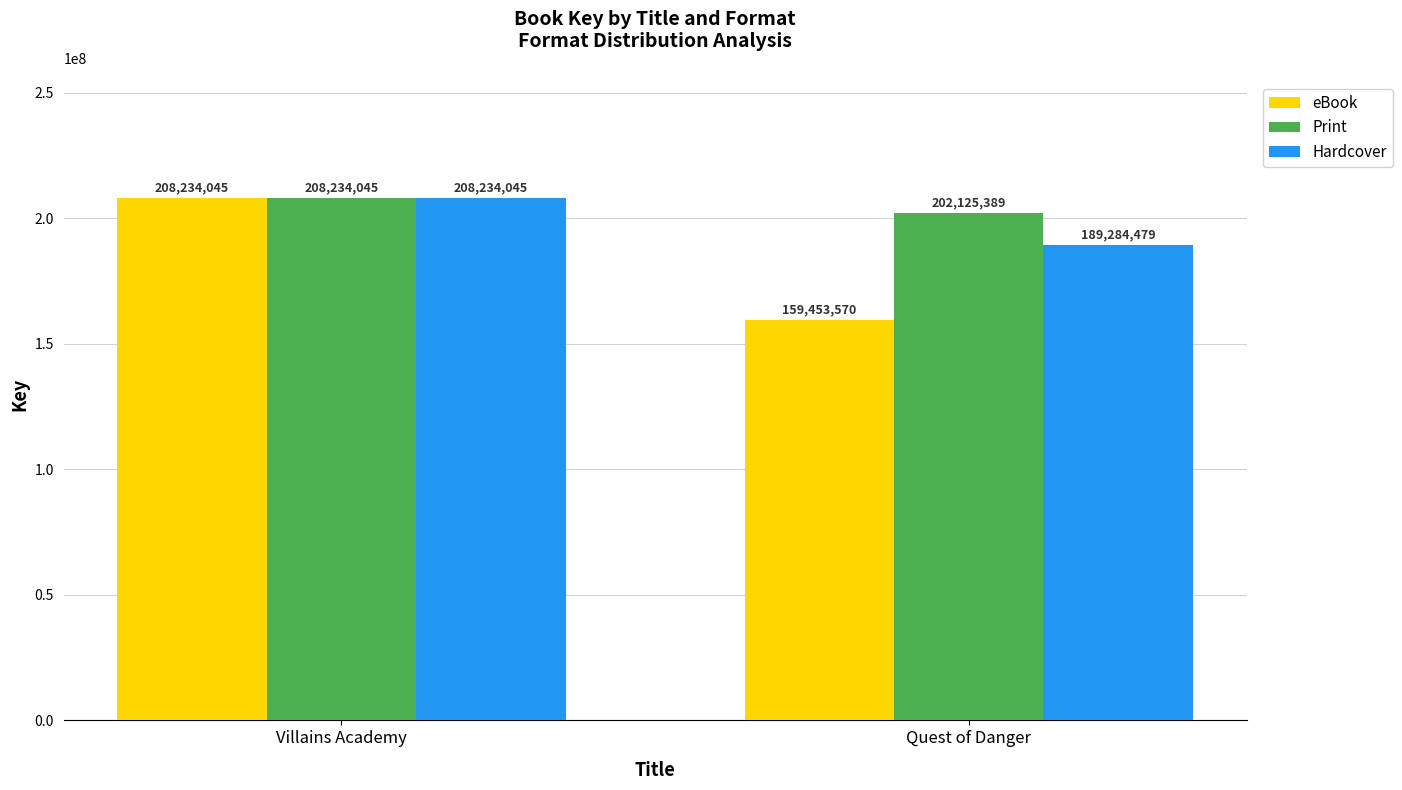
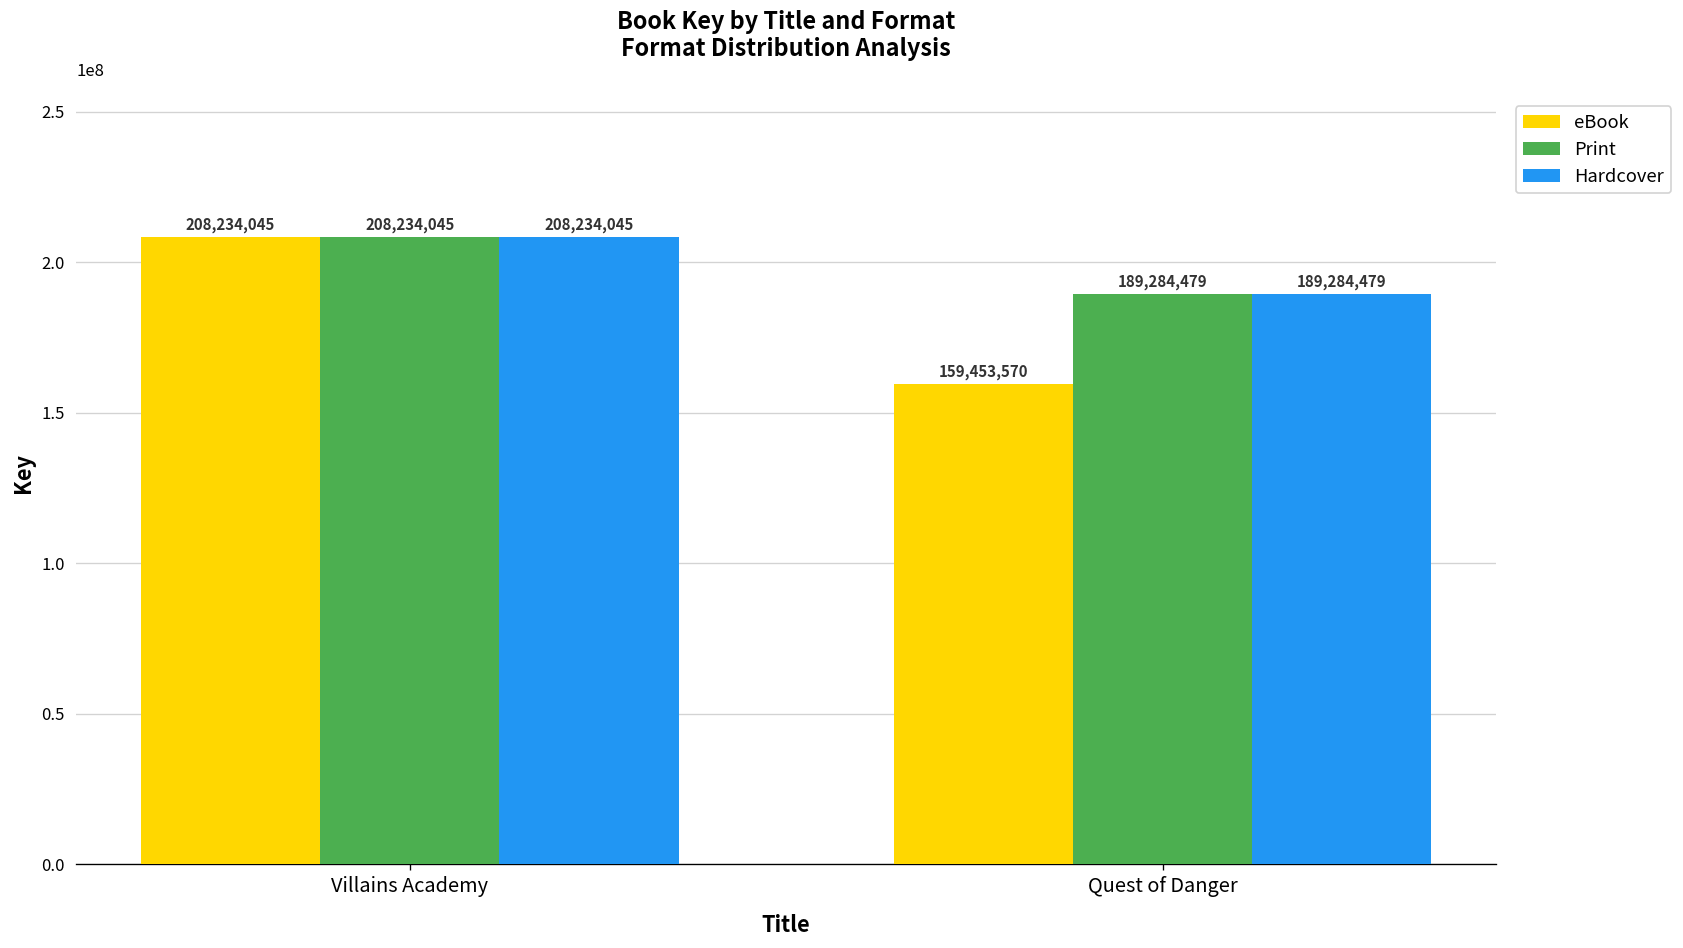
  {
    "eBook": {
      "Villains Academy": "208,234,045",
      "Quest of Danger": "159,453,570"
    },
    "Print": {
      "Villains Academy": "208,234,045",
-     "Quest of Danger": "202,125,389"
+     "Quest of Danger": "189,284,479"
    },
    "Hardcover": {
      "Villains Academy": "208,234,045",
      "Quest of Danger": "189,284,479"
    }
  }
